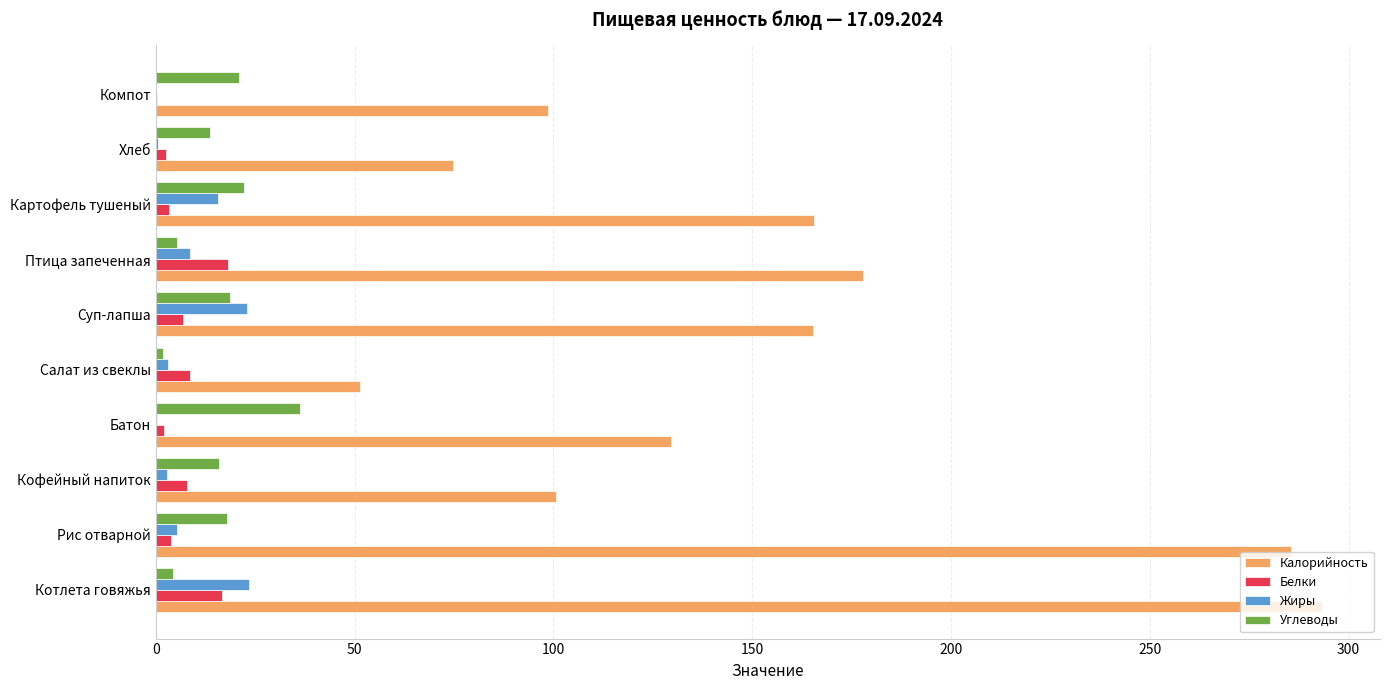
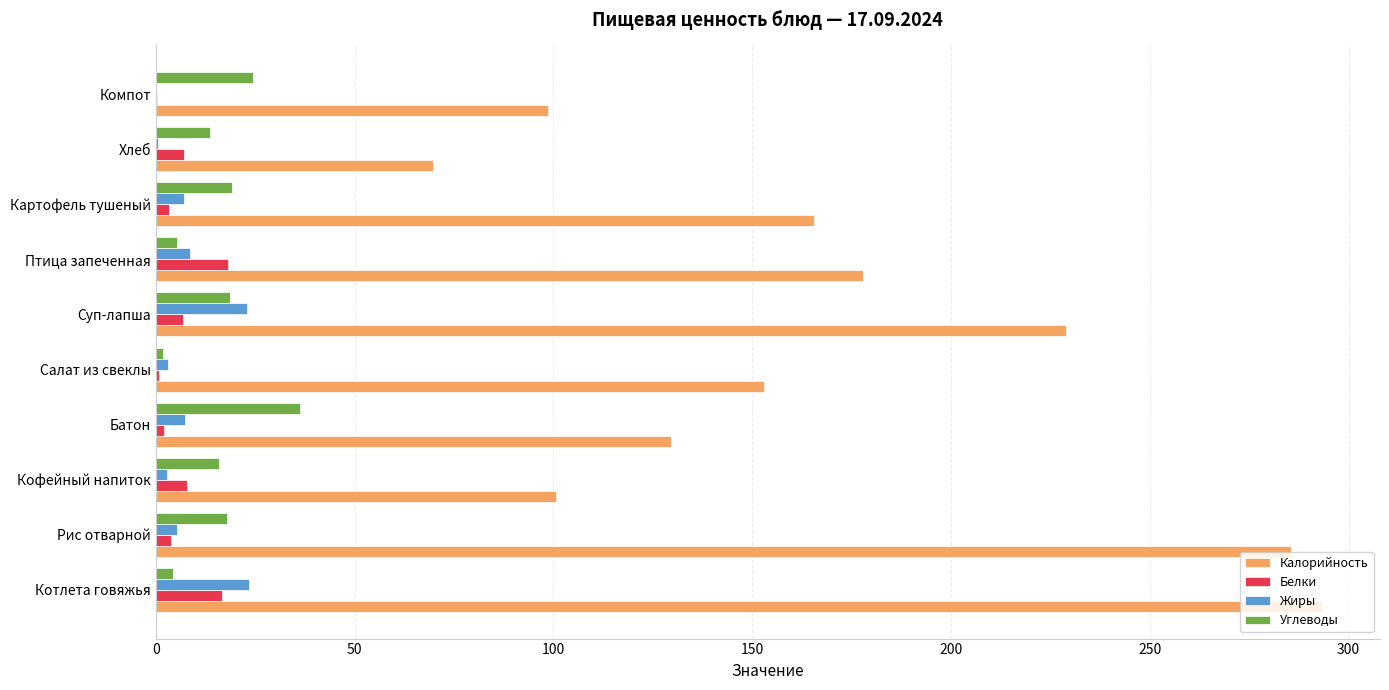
  {
    "Калорийность": {
      "Компот": 99,
-     "Хлеб": 75,
+     "Хлеб": 70,
      "Картофель тушеный": 166,
      "Птица запеченная": 178,
-     "Суп-лапша": 165,
-     "Салат из свеклы": 51,
+     "Суп-лапша": 229,
+     "Салат из свеклы": 153,
      "Батон": 129,
      "Кофейный напиток": 101,
      "Рис отварной": 286
    },
    "Белки": {
-     "Хлеб": 3,
+     "Хлеб": 7,
      "Картофель тушеный": 3,
      "Птица запеченная": 18,
      "Суп-лапша": 7,
-     "Салат из свеклы": 9,
+     "Салат из свеклы": 1,
      "Батон": 2,
      "Кофейный напиток": 8,
      "Рис отварной": 4,
      "Котлета говяжья": 17
    },
    "Жиры": {
      "Компот": 0,
-     "Картофель тушеный": 16,
+     "Картофель тушеный": 7,
      "Птица запеченная": 9,
      "Суп-лапша": 23,
      "Салат из свеклы": 3,
-     "Батон": 0,
+     "Батон": 7,
      "Кофейный напиток": 3,
      "Рис отварной": 5,
      "Котлета говяжья": 23
    },
    "Углеводы": {
-     "Компот": 21,
+     "Компот": 24,
      "Хлеб": 14,
-     "Картофель тушеный": 22,
+     "Картофель тушеный": 19,
      "Птица запеченная": 5,
      "Суп-лапша": 19,
      "Салат из свеклы": 2,
      "Батон": 36,
      "Кофейный напиток": 16,
      "Рис отварной": 18,
      "Котлета говяжья": 4
    }
  }
